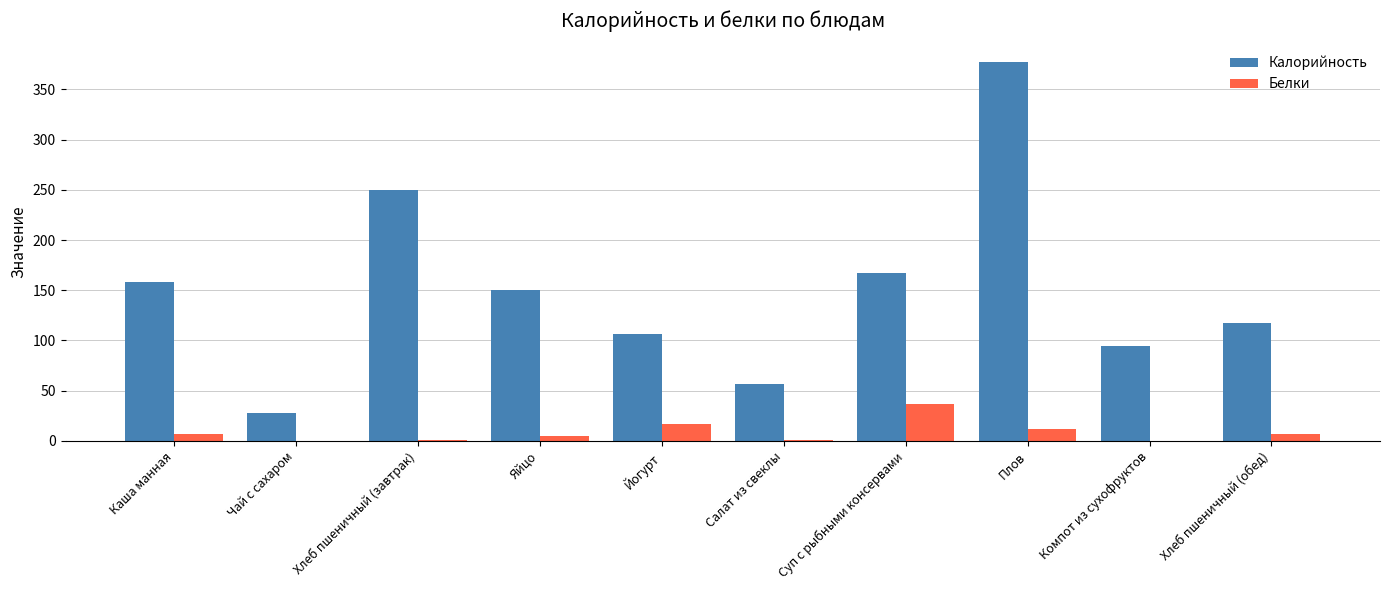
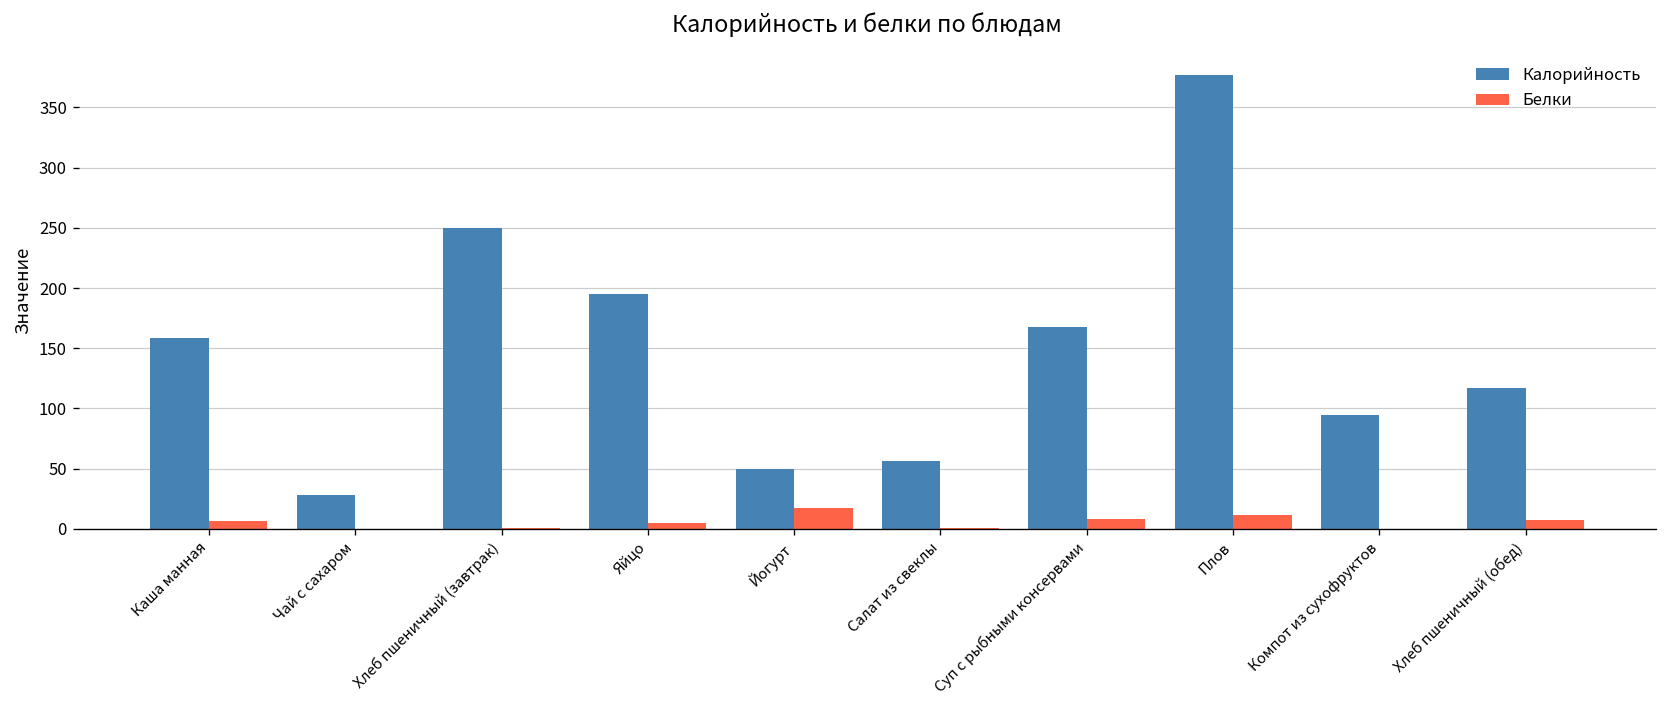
  {
    "Калорийность": {
      "Каша манная": 159,
      "Чай с сахаром": 28,
      "Хлеб пшеничный (завтрак)": 250,
-     "Яйцо": 150,
-     "Йогурт": 106,
+     "Яйцо": 195,
+     "Йогурт": 50,
      "Салат из свеклы": 56,
      "Суп с рыбными консервами": 167,
      "Плов": 377,
      "Компот из сухофруктов": 94,
      "Хлеб пшеничный (обед)": 117
    },
    "Белки": {
      "Каша манная": 6,
      "Яйцо": 5,
      "Йогурт": 17,
-     "Суп с рыбными консервами": 37,
+     "Суп с рыбными консервами": 9,
      "Плов": 12,
      "Хлеб пшеничный (обед)": 7
    }
  }
